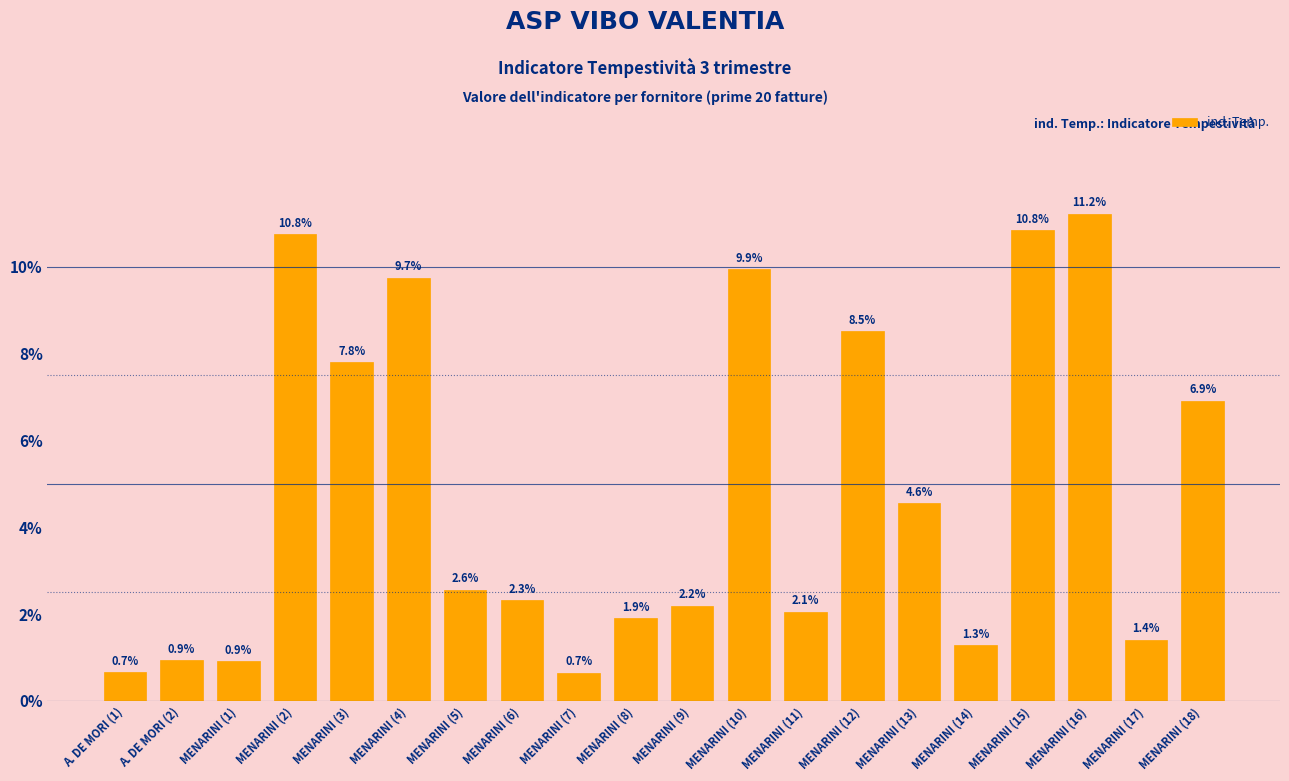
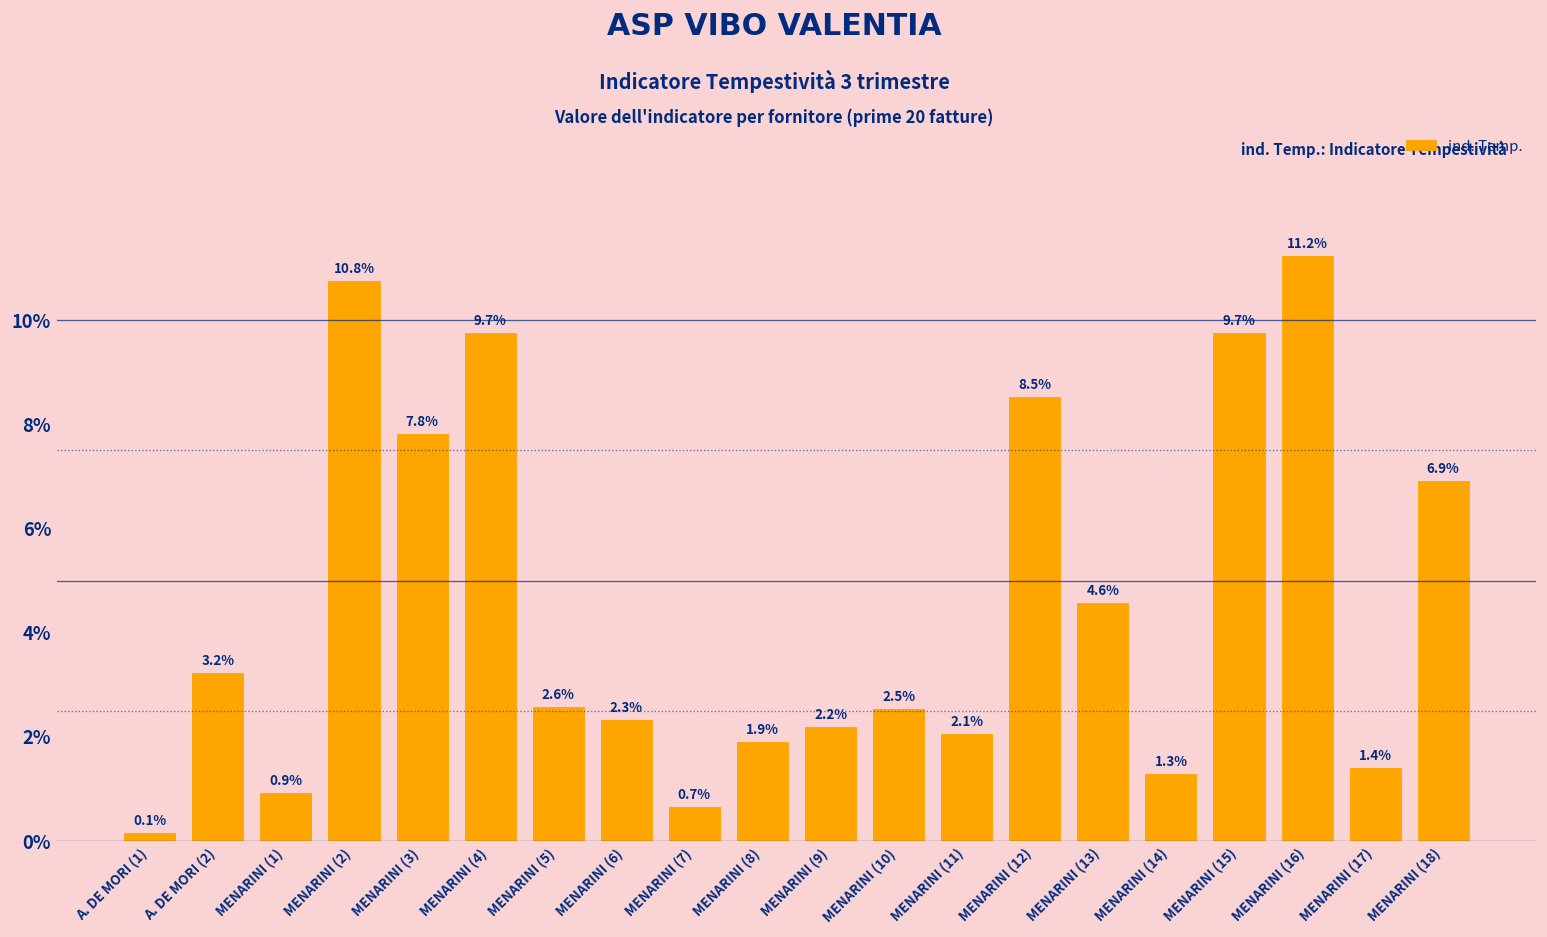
  {
-   "A. DE MORI (1)": "0.7%",
-   "A. DE MORI (2)": "0.9%",
+   "A. DE MORI (1)": "0.1%",
+   "A. DE MORI (2)": "3.2%",
    "MENARINI (1)": "0.9%",
    "MENARINI (2)": "10.8%",
    "MENARINI (3)": "7.8%",
    "MENARINI (4)": "9.7%",
    "MENARINI (5)": "2.6%",
    "MENARINI (6)": "2.3%",
    "MENARINI (7)": "0.7%",
    "MENARINI (8)": "1.9%",
    "MENARINI (9)": "2.2%",
-   "MENARINI (10)": "9.9%",
+   "MENARINI (10)": "2.5%",
    "MENARINI (11)": "2.1%",
    "MENARINI (12)": "8.5%",
    "MENARINI (13)": "4.6%",
    "MENARINI (14)": "1.3%",
-   "MENARINI (15)": "10.8%",
+   "MENARINI (15)": "9.7%",
    "MENARINI (16)": "11.2%",
    "MENARINI (17)": "1.4%",
    "MENARINI (18)": "6.9%"
  }
